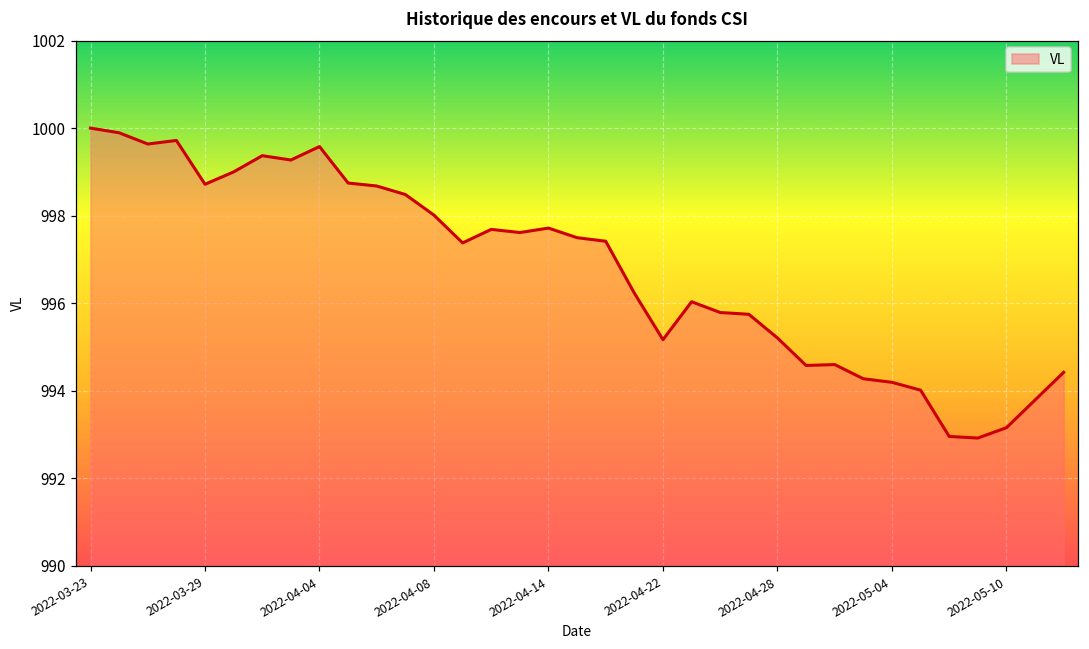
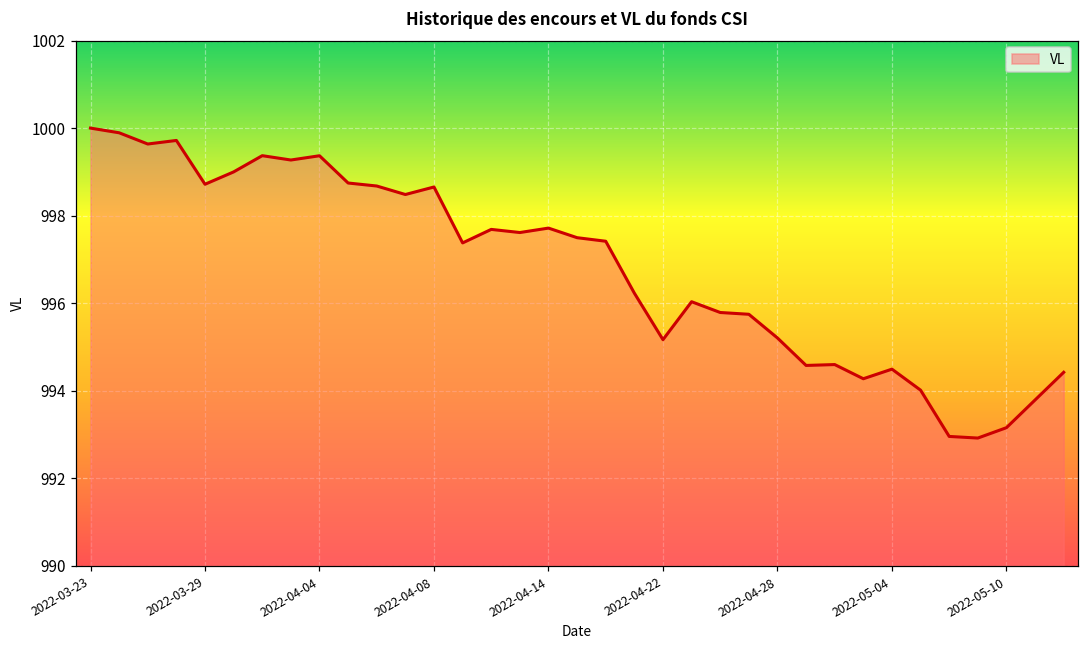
  {
    "2022-03-23": 1000.0,
    "2022-03-29": 998.7,
-   "2022-04-04": 999.6,
-   "2022-04-08": 998.0,
+   "2022-04-04": 999.4,
+   "2022-04-08": 998.7,
    "2022-04-14": 997.7,
    "2022-04-22": 995.2,
    "2022-04-28": 995.2,
-   "2022-05-04": 994.2,
+   "2022-05-04": 994.5,
    "2022-05-10": 993.2
  }
